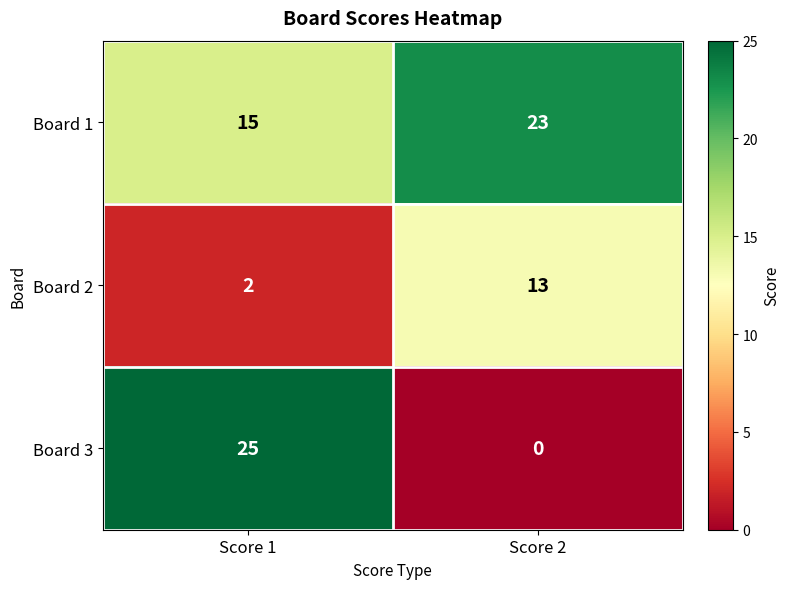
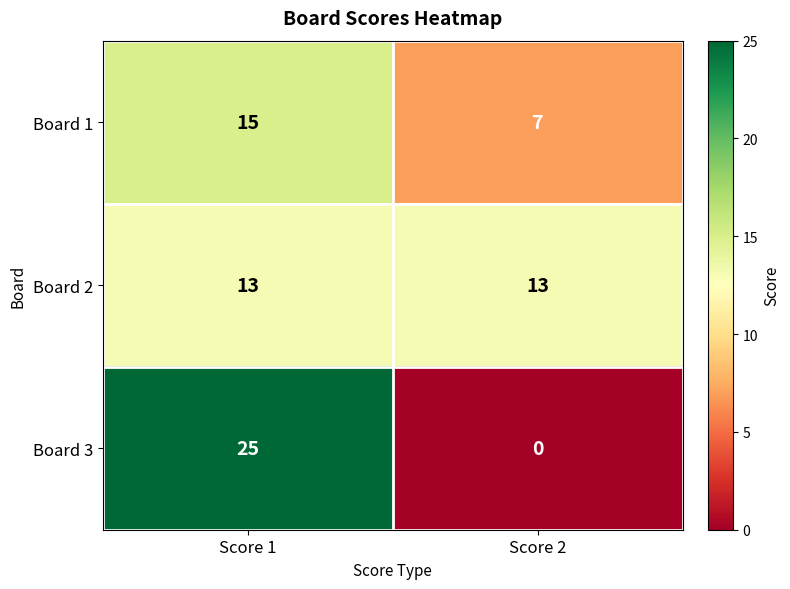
  {
    "Board 1": {
      "Score 1": 15,
-     "Score 2": 23
+     "Score 2": 7
    },
    "Board 2": {
-     "Score 1": 2,
+     "Score 1": 13,
      "Score 2": 13
    },
    "Board 3": {
      "Score 1": 25,
      "Score 2": 0
    }
  }
